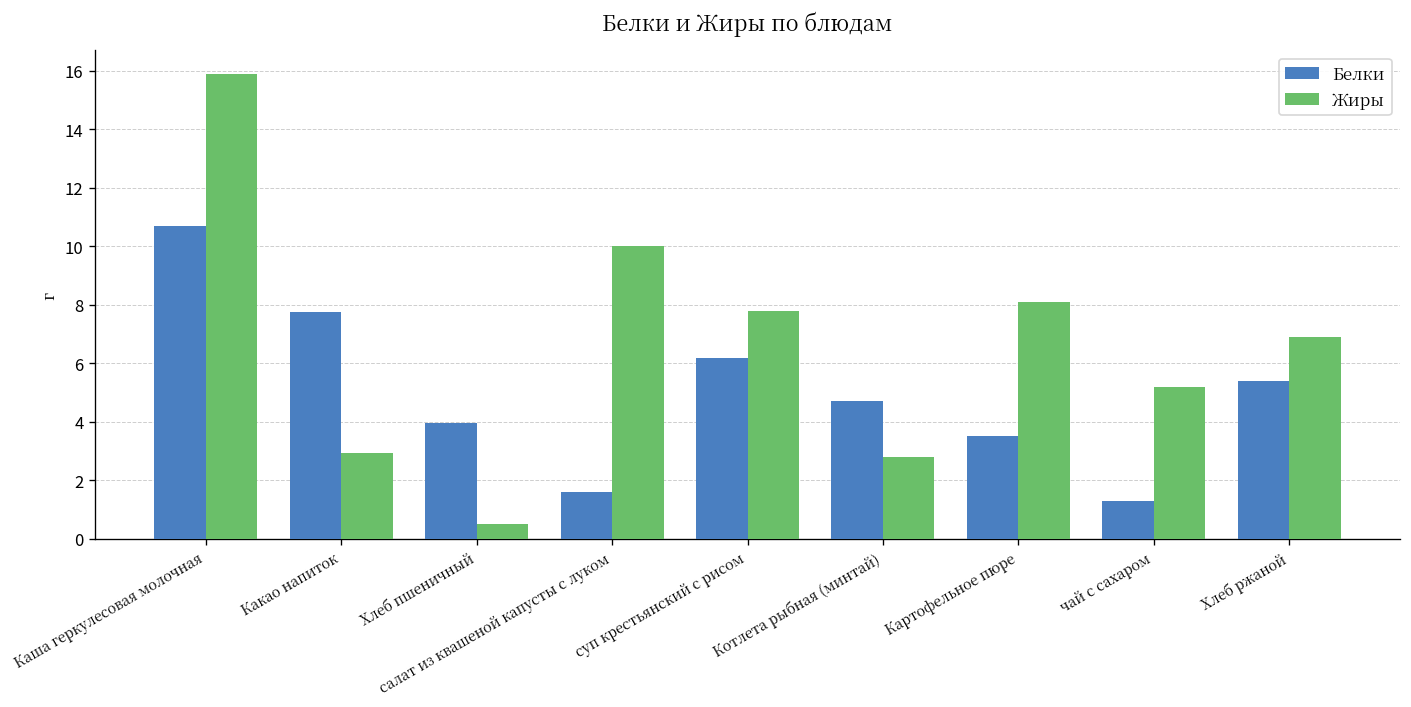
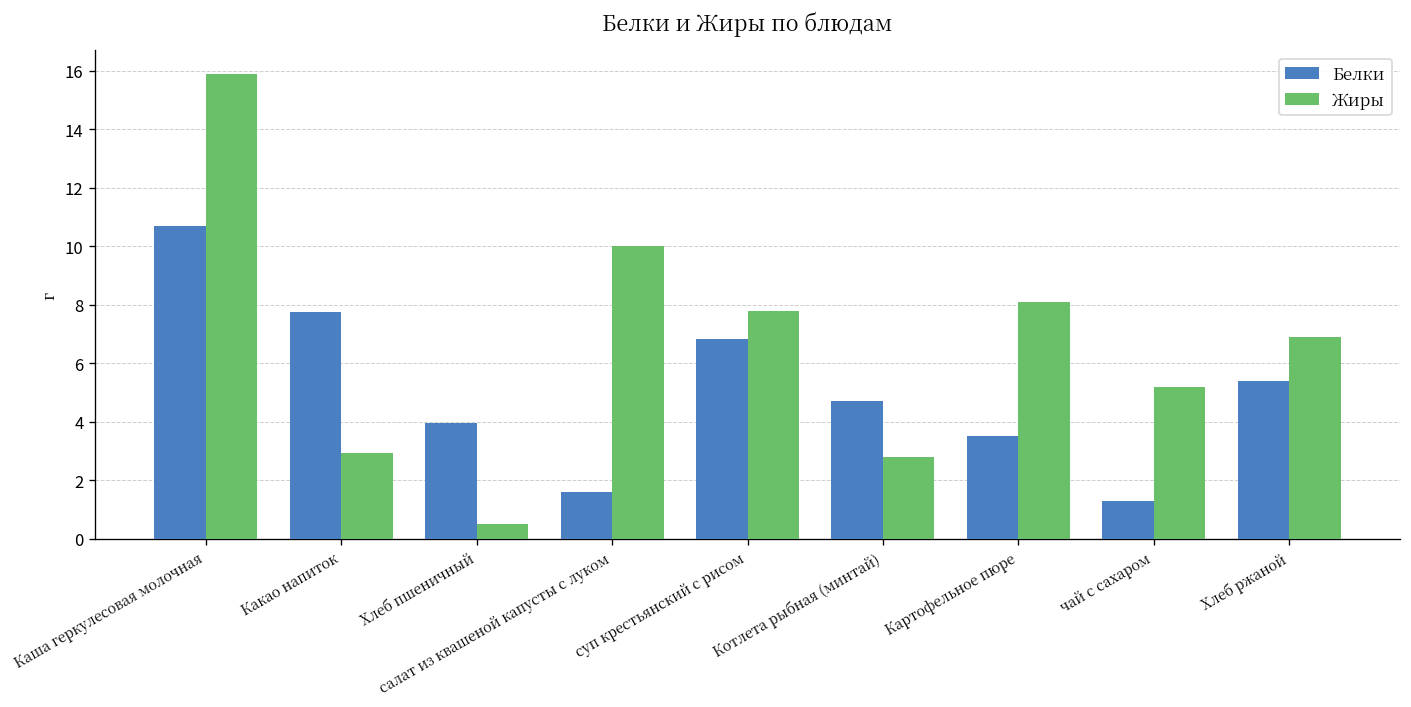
  {
    "Белки": {
      "Каша геркулесовая молочная": 10.7,
      "Какао напиток": 7.8,
      "Хлеб пшеничный": 4.0,
      "салат из квашеной капусты с луком": 1.6,
-     "суп крестьянский с рисом": 6.2,
+     "суп крестьянский с рисом": 6.8,
      "Котлета рыбная (минтай)": 4.7,
      "Картофельное пюре": 3.5,
      "чай с сахаром": 1.3,
      "Хлеб ржаной": 5.4
    },
    "Жиры": {
      "Каша геркулесовая молочная": 15.9,
      "Какао напиток": 3.0,
      "Хлеб пшеничный": 0.5,
      "салат из квашеной капусты с луком": 10.0,
      "суп крестьянский с рисом": 7.8,
      "Котлета рыбная (минтай)": 2.8,
      "Картофельное пюре": 8.1,
      "чай с сахаром": 5.2,
      "Хлеб ржаной": 6.9
    }
  }
